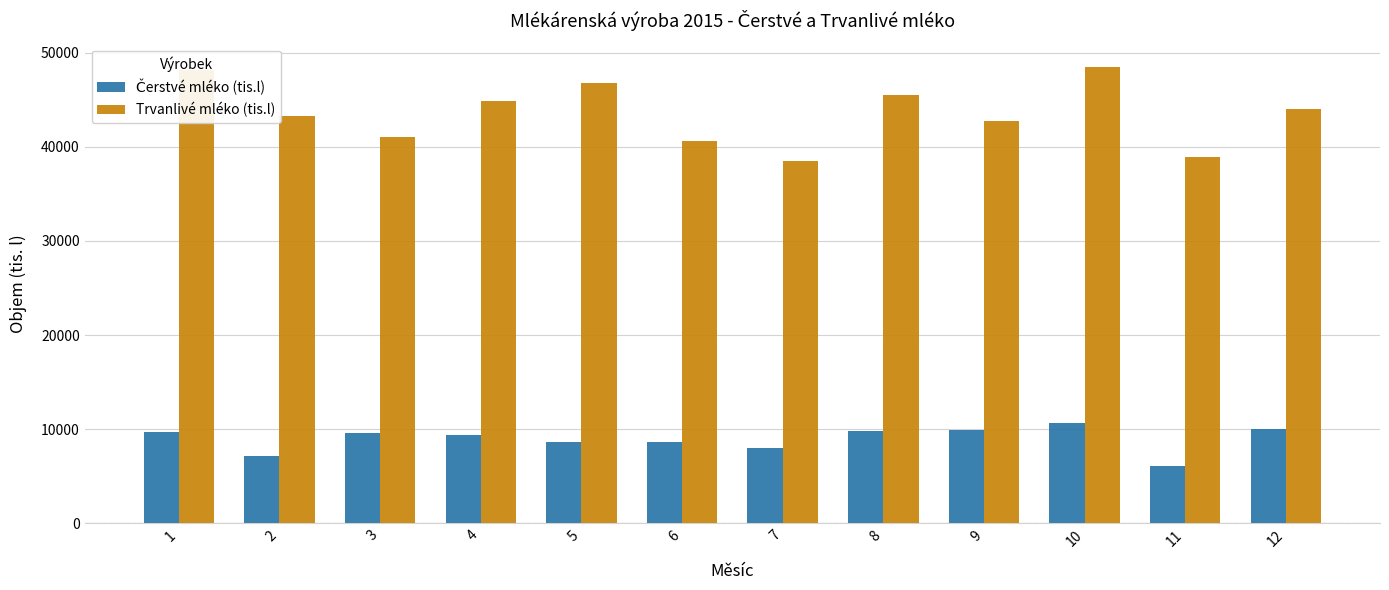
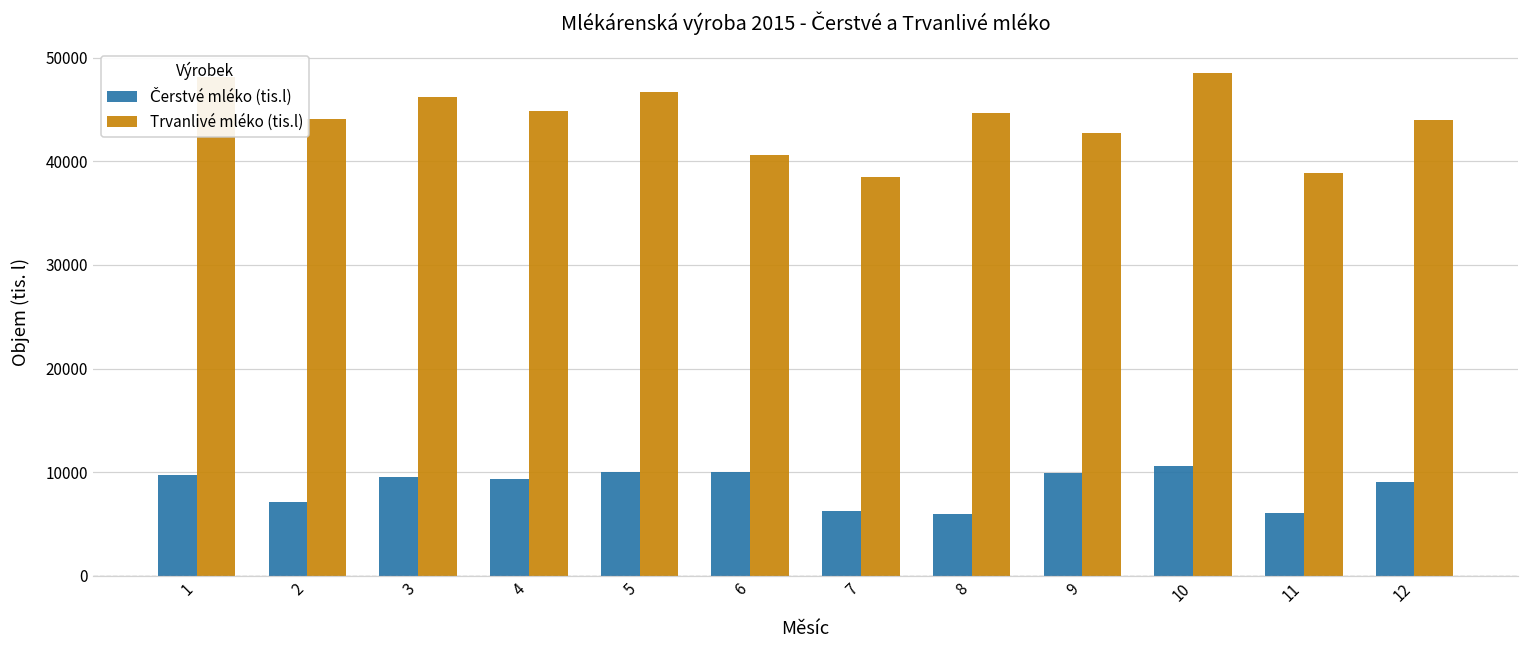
  {
    "Čerstvé mléko (tis.l)": {
      "1": 10000,
      "2": 7000,
      "3": 10000,
      "4": 9000,
-     "5": 9000,
-     "6": 9000,
-     "7": 8000,
-     "8": 10000,
+     "5": 10000,
+     "6": 10000,
+     "7": 6000,
+     "8": 6000,
      "9": 10000,
      "10": 11000,
      "11": 6000,
-     "12": 10000
+     "12": 9000
    },
    "Trvanlivé mléko (tis.l)": {
-     "2": 43000,
-     "3": 41000,
+     "2": 44000,
+     "3": 46000,
      "4": 45000,
      "5": 47000,
      "6": 41000,
      "7": 38000,
-     "8": 46000,
+     "8": 45000,
      "9": 43000,
      "10": 49000,
      "11": 39000,
      "12": 44000
    }
  }
